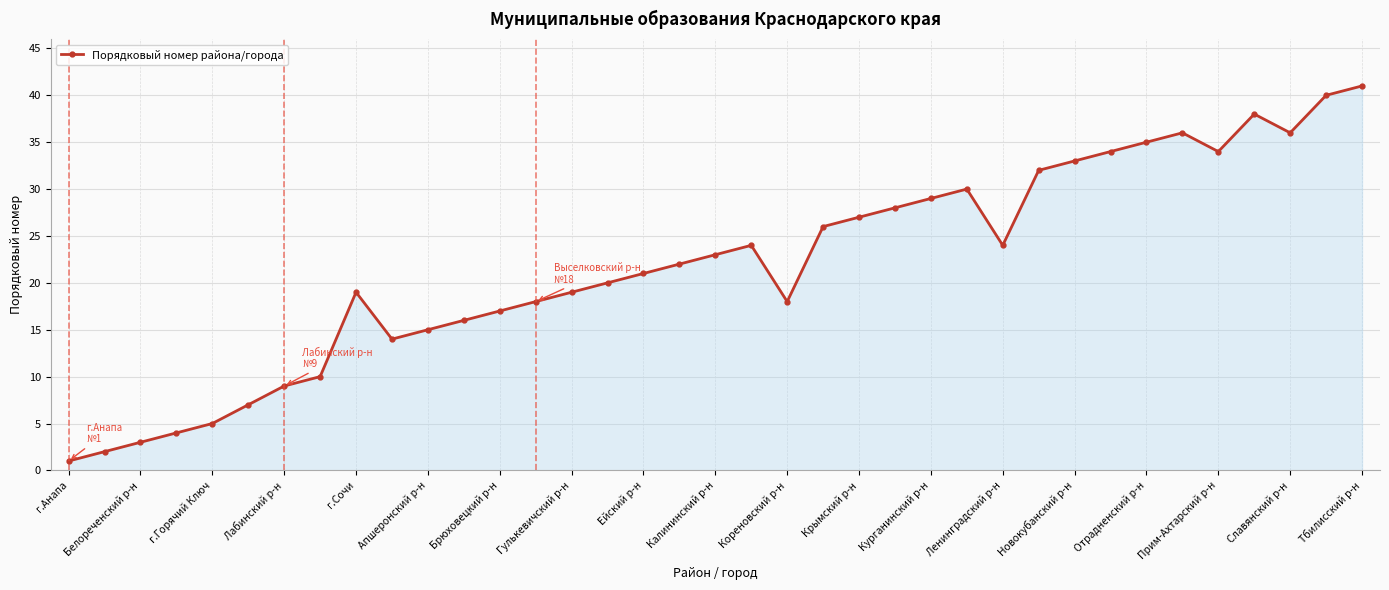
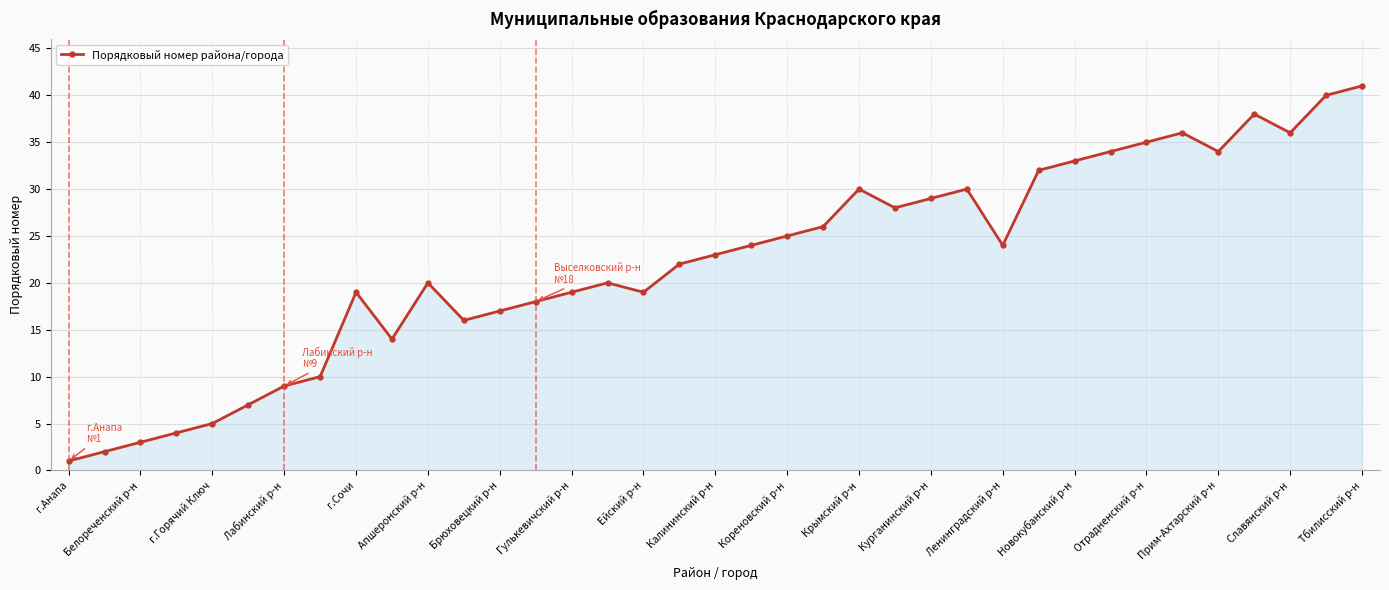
  {
    "Белореченский р-н": 3,
    "г.Горячий Ключ": 5,
    "Лабинский р-н": 9,
    "г.Сочи": 19,
-   "Апшеронский р-н": 15,
+   "Апшеронский р-н": 20,
    "Брюховецкий р-н": 17,
-   "Ейский р-н": 21,
+   "Ейский р-н": 19,
    "Калининский р-н": 23,
-   "Кореновский р-н": 18,
-   "Крымский р-н": 27,
+   "Кореновский р-н": 25,
+   "Крымский р-н": 30,
    "Курганинский р-н": 29,
    "Ленинградский р-н": 24,
    "Новокубанский р-н": 33,
    "Отрадненский р-н": 35,
    "Прим-Ахтарский р-н": 34,
    "Славянский р-н": 36,
    "Тбилисский р-н": 41
  }
